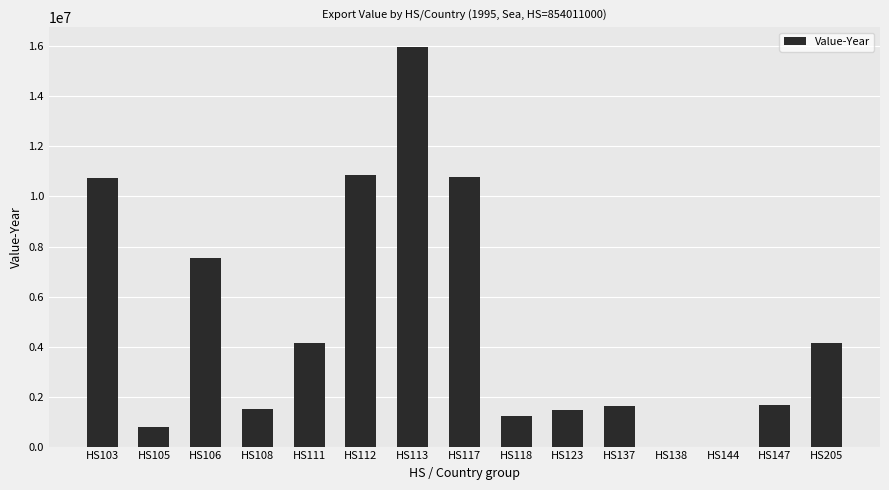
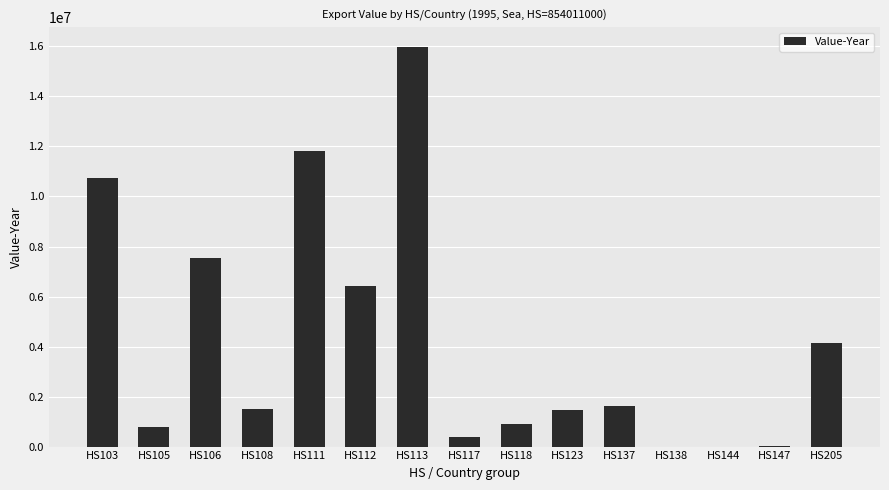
  {
    "HS103": 10700000,
    "HS105": 800000,
    "HS106": 7500000,
    "HS108": 1500000,
-   "HS111": 4100000,
-   "HS112": 10900000,
+   "HS111": 11800000,
+   "HS112": 6400000,
    "HS113": 16000000,
-   "HS117": 10800000,
-   "HS118": 1200000,
+   "HS117": 400000,
+   "HS118": 900000,
    "HS123": 1500000,
    "HS137": 1600000,
-   "HS147": 1700000,
+   "HS147": 0,
    "HS205": 4200000
  }
